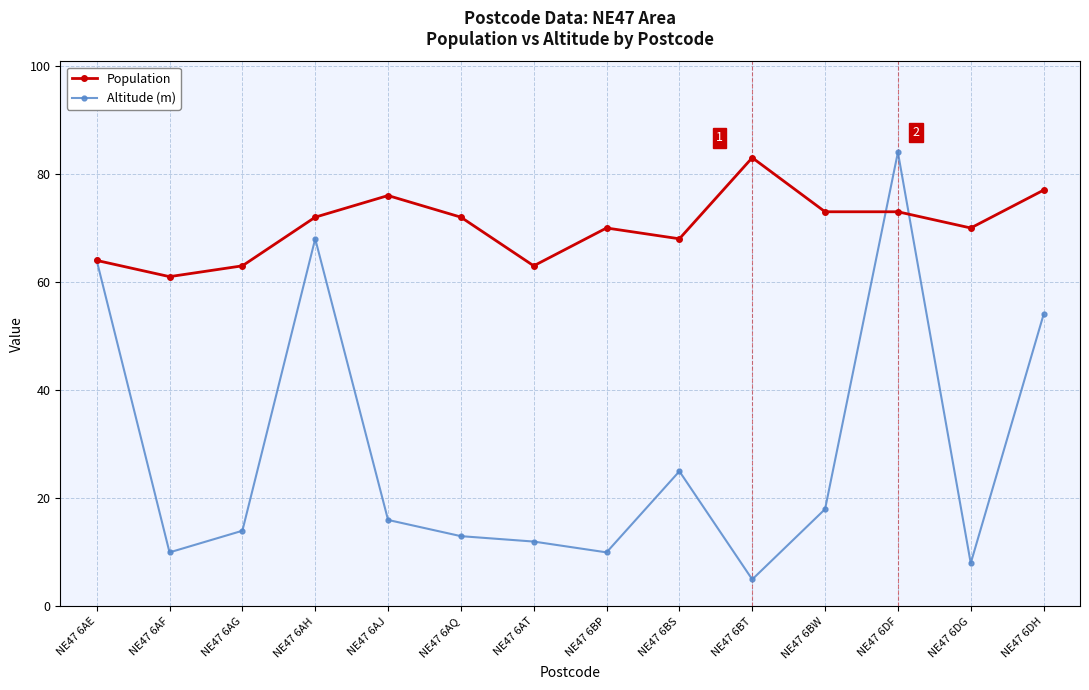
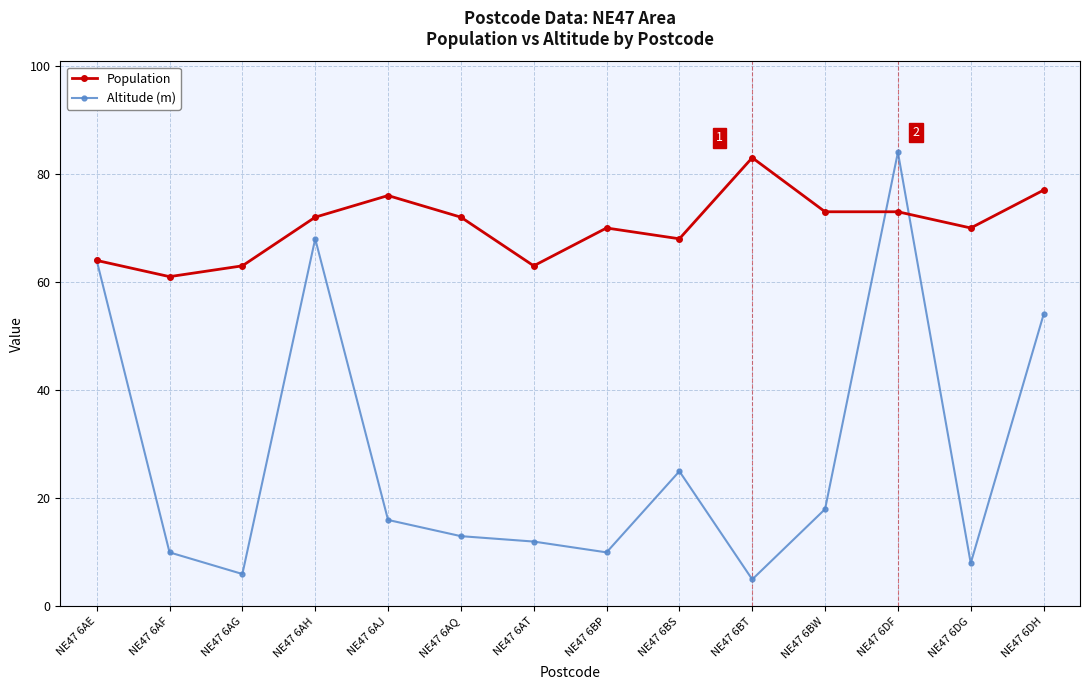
  {
    "Population": {
      "NE47 6AF": 61,
      "NE47 6AG": 63,
      "NE47 6AH": 72,
      "NE47 6AJ": 76,
      "NE47 6AQ": 72,
      "NE47 6AT": 63,
      "NE47 6BP": 70,
      "NE47 6BS": 68,
      "NE47 6BT": 83,
      "NE47 6BW": 73,
      "NE47 6DF": 73,
      "NE47 6DG": 70,
      "NE47 6DH": 77
    },
    "Altitude (m)": {
      "NE47 6AF": 10,
-     "NE47 6AG": 14,
+     "NE47 6AG": 6,
      "NE47 6AH": 68,
      "NE47 6AJ": 16,
      "NE47 6AQ": 13,
      "NE47 6AT": 12,
      "NE47 6BP": 10,
      "NE47 6BS": 25,
      "NE47 6BT": 5,
      "NE47 6BW": 18,
      "NE47 6DG": 8,
      "NE47 6DH": 54
    }
  }
